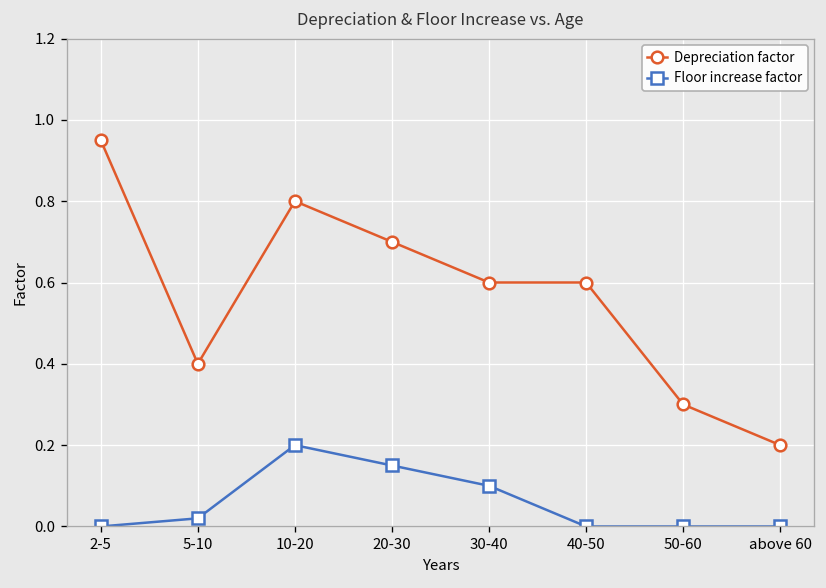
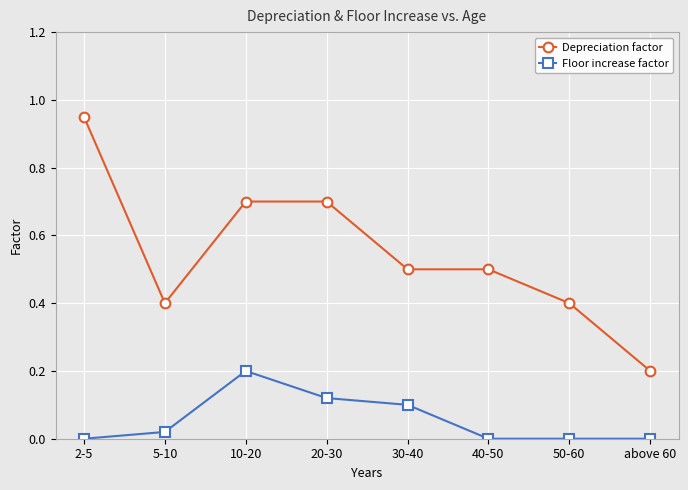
  {
    "Depreciation factor": {
      "2-5": 0.95,
      "5-10": 0.4,
-     "10-20": 0.8,
+     "10-20": 0.7,
      "20-30": 0.7,
-     "30-40": 0.6,
-     "40-50": 0.6,
-     "50-60": 0.3,
+     "30-40": 0.5,
+     "40-50": 0.5,
+     "50-60": 0.4,
      "above 60": 0.2
    },
    "Floor increase factor": {
      "2-5": 0.00,
      "5-10": 0.02,
      "10-20": 0.20,
-     "20-30": 0.15,
+     "20-30": 0.12,
      "30-40": 0.10,
      "40-50": 0.00,
      "50-60": 0.00,
      "above 60": 0.00
    }
  }
